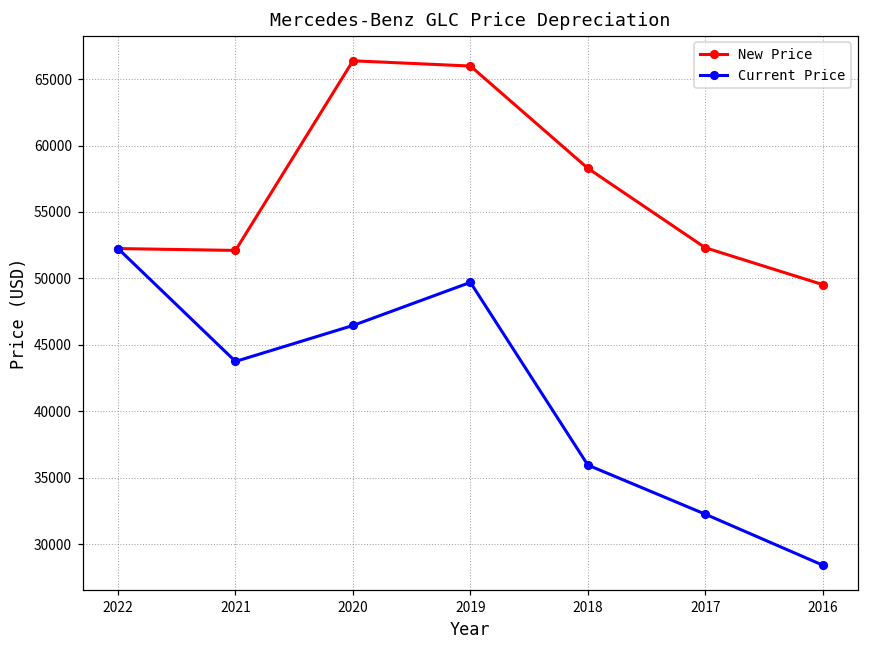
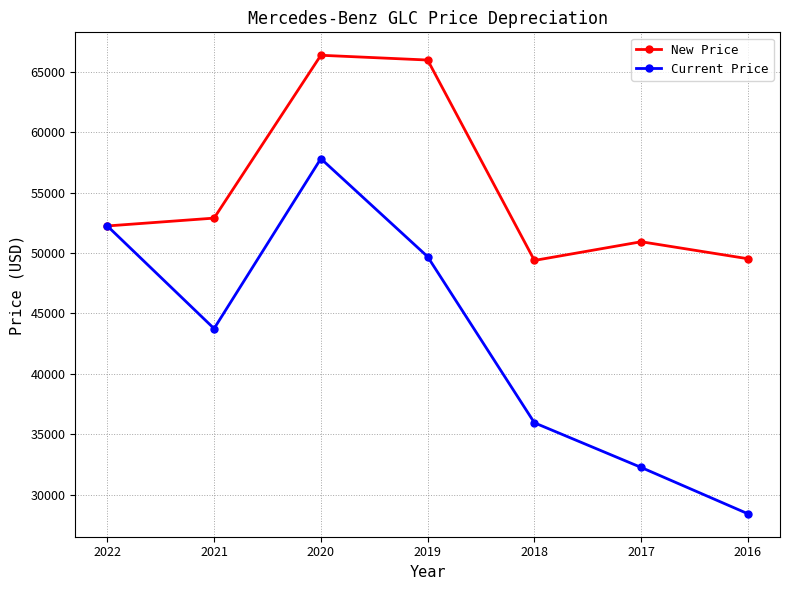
  {
    "New Price": {
-     "2021": 52100,
+     "2021": 52900,
      "2020": 66400,
      "2019": 66000,
-     "2018": 58300,
-     "2017": 52300,
+     "2018": 49400,
+     "2017": 50900,
      "2016": 49500
    },
    "Current Price": {
      "2021": 43700,
-     "2020": 46500,
+     "2020": 57800,
      "2019": 49700,
      "2018": 35900,
      "2017": 32300,
      "2016": 28400
    }
  }
